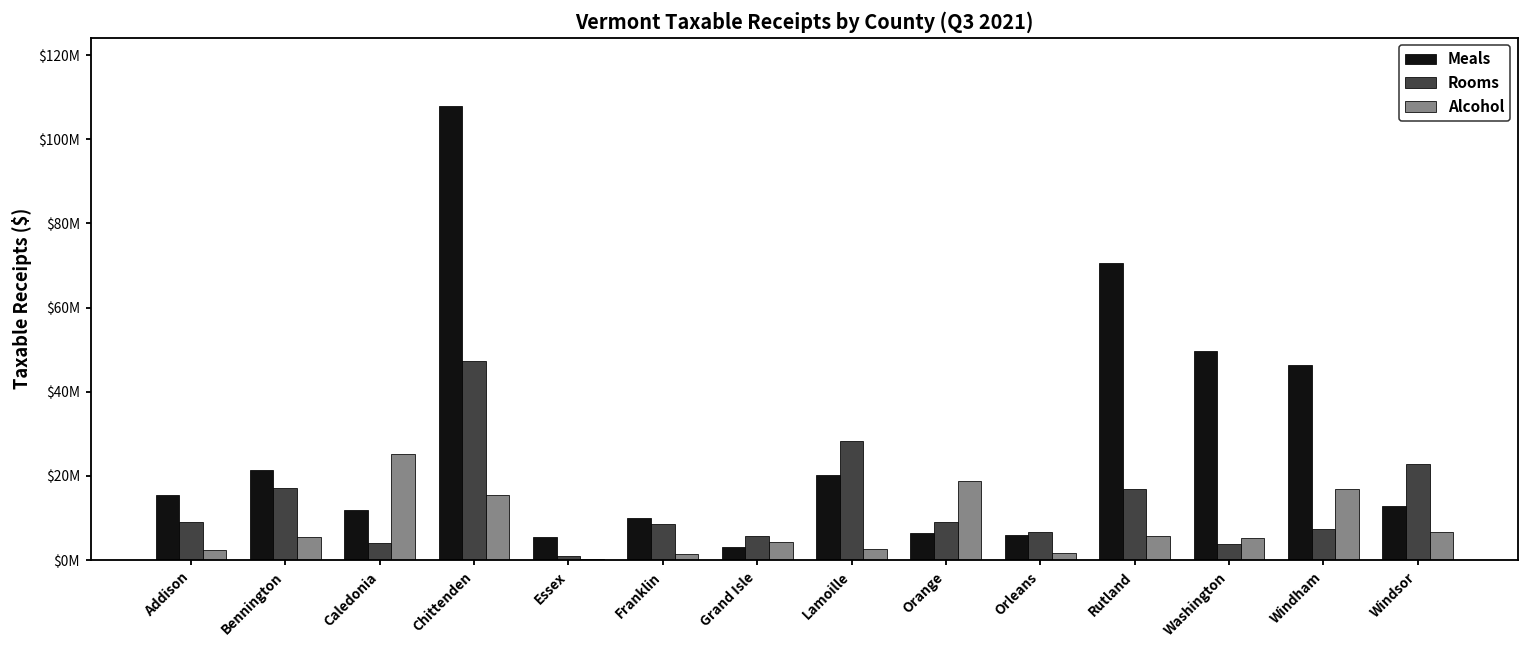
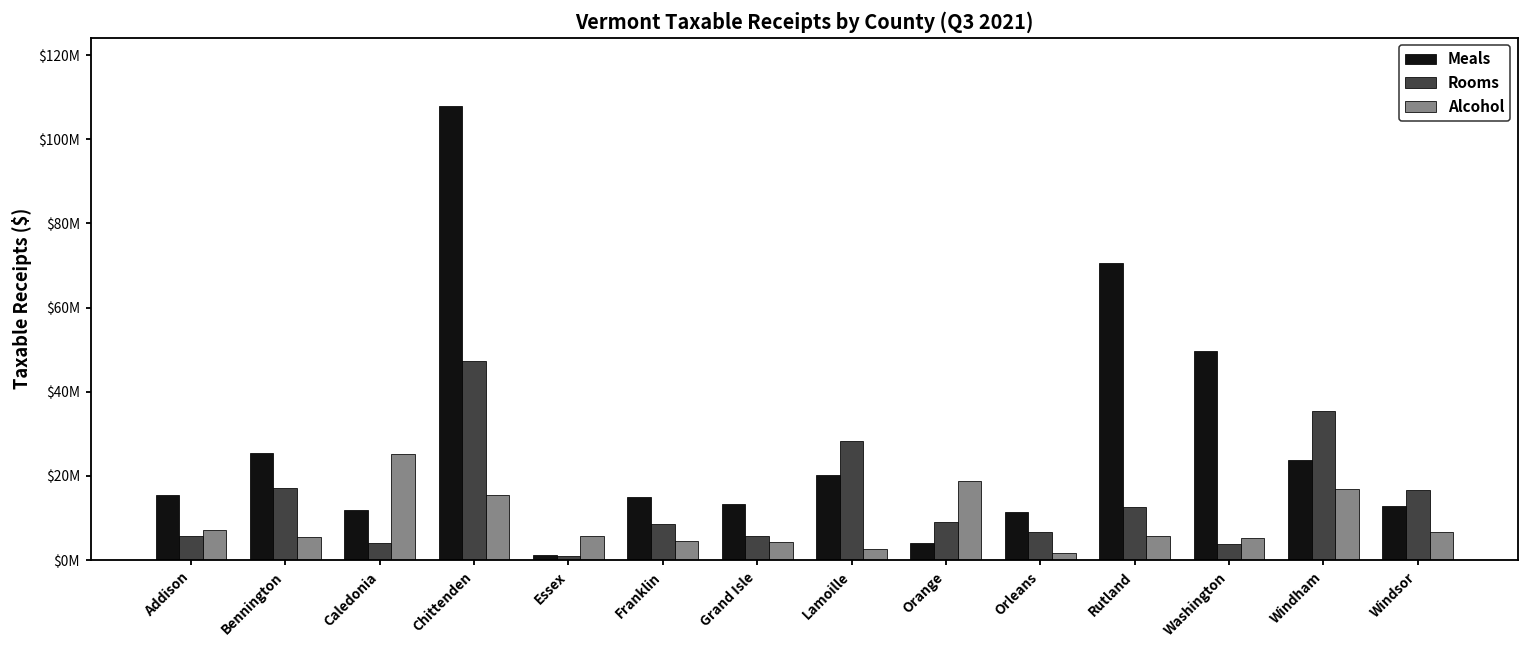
  {
    "Meals": {
      "Addison": "$16000000",
-     "Bennington": "$21000000",
+     "Bennington": "$25000000",
      "Caledonia": "$12000000",
      "Chittenden": "$108000000",
-     "Essex": "$5000000",
-     "Franklin": "$10000000",
-     "Grand Isle": "$3000000",
+     "Essex": "$1000000",
+     "Franklin": "$15000000",
+     "Grand Isle": "$13000000",
      "Lamoille": "$20000000",
-     "Orange": "$6000000",
-     "Orleans": "$6000000",
+     "Orange": "$4000000",
+     "Orleans": "$11000000",
      "Rutland": "$71000000",
      "Washington": "$50000000",
-     "Windham": "$46000000",
+     "Windham": "$24000000",
      "Windsor": "$13000000"
    },
    "Rooms": {
-     "Addison": "$9000000",
+     "Addison": "$6000000",
      "Bennington": "$17000000",
      "Caledonia": "$4000000",
      "Chittenden": "$47000000",
      "Essex": "$1000000",
      "Franklin": "$9000000",
      "Grand Isle": "$6000000",
      "Lamoille": "$28000000",
      "Orange": "$9000000",
      "Orleans": "$7000000",
-     "Rutland": "$17000000",
+     "Rutland": "$13000000",
      "Washington": "$4000000",
-     "Windham": "$7000000",
-     "Windsor": "$23000000"
+     "Windham": "$36000000",
+     "Windsor": "$17000000"
    },
    "Alcohol": {
-     "Addison": "$2000000",
+     "Addison": "$7000000",
      "Bennington": "$5000000",
      "Caledonia": "$25000000",
      "Chittenden": "$15000000",
-     "Essex": "$0",
-     "Franklin": "$1000000",
+     "Essex": "$6000000",
+     "Franklin": "$4000000",
      "Grand Isle": "$4000000",
      "Lamoille": "$3000000",
      "Orange": "$19000000",
      "Orleans": "$2000000",
      "Rutland": "$6000000",
      "Washington": "$5000000",
      "Windham": "$17000000",
      "Windsor": "$7000000"
    }
  }
